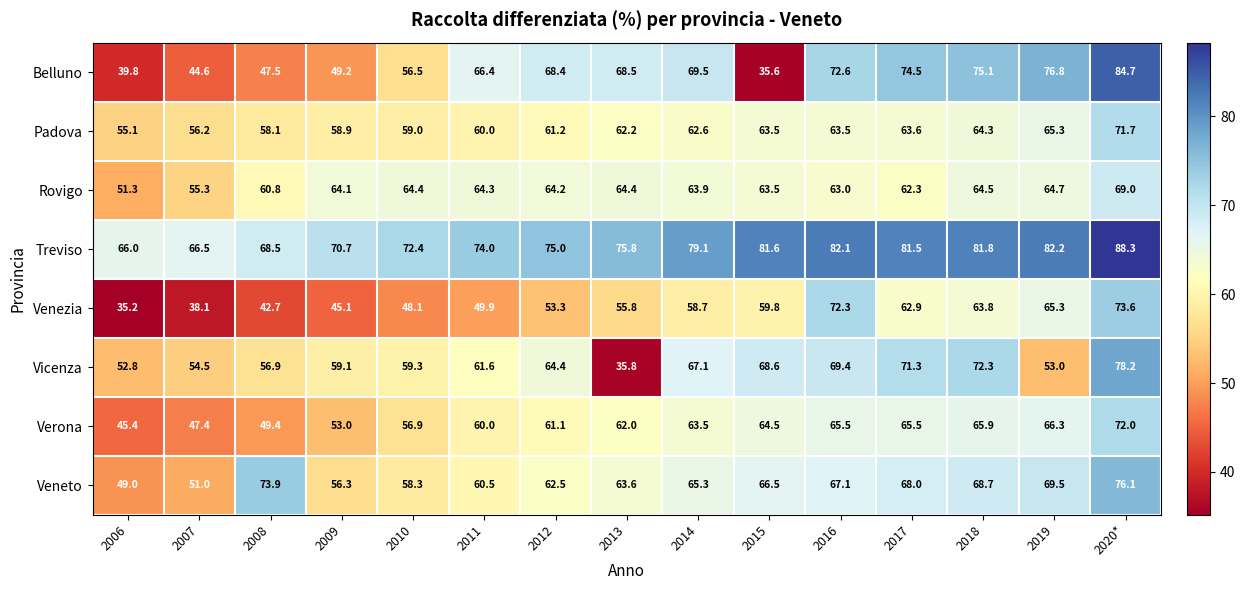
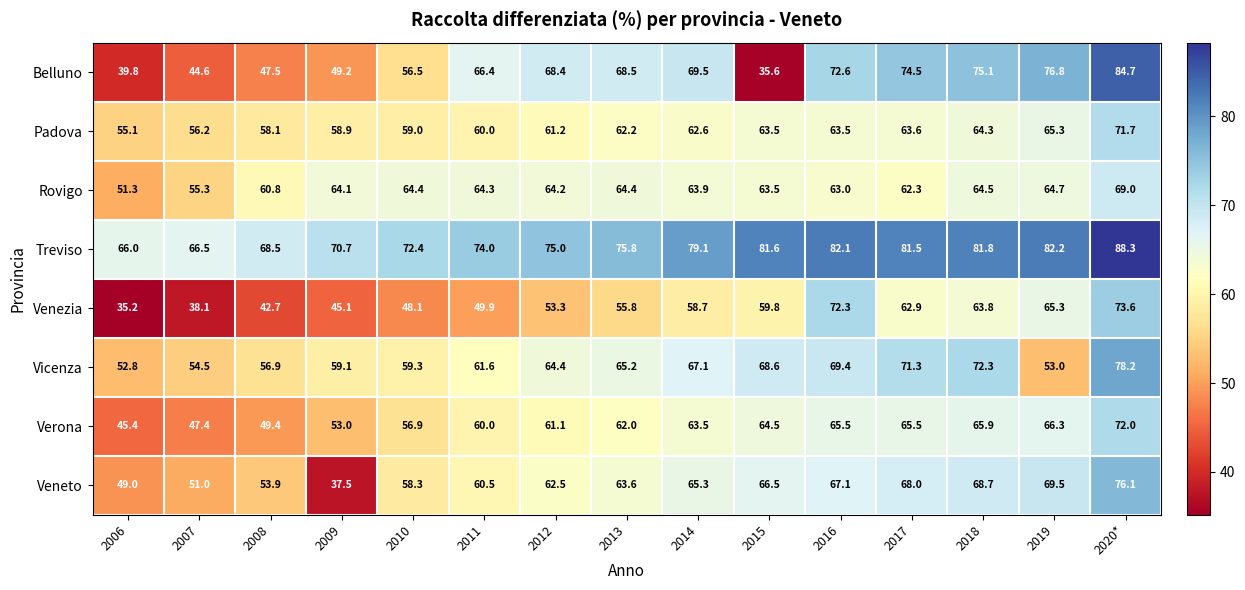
  {
    "Belluno": {
      "2006": 39.8,
      "2007": 44.6,
      "2008": 47.5,
      "2009": 49.2,
      "2010": 56.5,
      "2011": 66.4,
      "2012": 68.4,
      "2013": 68.5,
      "2014": 69.5,
      "2015": 35.6,
      "2016": 72.6,
      "2017": 74.5,
      "2018": 75.1,
      "2019": 76.8,
      "2020*": 84.7
    },
    "Padova": {
      "2006": 55.1,
      "2007": 56.2,
      "2008": 58.1,
      "2009": 58.9,
      "2010": 59.0,
      "2011": 60.0,
      "2012": 61.2,
      "2013": 62.2,
      "2014": 62.6,
      "2015": 63.5,
      "2016": 63.5,
      "2017": 63.6,
      "2018": 64.3,
      "2019": 65.3,
      "2020*": 71.7
    },
    "Rovigo": {
      "2006": 51.3,
      "2007": 55.3,
      "2008": 60.8,
      "2009": 64.1,
      "2010": 64.4,
      "2011": 64.3,
      "2012": 64.2,
      "2013": 64.4,
      "2014": 63.9,
      "2015": 63.5,
      "2016": 63.0,
      "2017": 62.3,
      "2018": 64.5,
      "2019": 64.7,
      "2020*": 69.0
    },
    "Treviso": {
      "2006": 66.0,
      "2007": 66.5,
      "2008": 68.5,
      "2009": 70.7,
      "2010": 72.4,
      "2011": 74.0,
      "2012": 75.0,
      "2013": 75.8,
      "2014": 79.1,
      "2015": 81.6,
      "2016": 82.1,
      "2017": 81.5,
      "2018": 81.8,
      "2019": 82.2,
      "2020*": 88.3
    },
    "Venezia": {
      "2006": 35.2,
      "2007": 38.1,
      "2008": 42.7,
      "2009": 45.1,
      "2010": 48.1,
      "2011": 49.9,
      "2012": 53.3,
      "2013": 55.8,
      "2014": 58.7,
      "2015": 59.8,
      "2016": 72.3,
      "2017": 62.9,
      "2018": 63.8,
      "2019": 65.3,
      "2020*": 73.6
    },
    "Vicenza": {
      "2006": 52.8,
      "2007": 54.5,
      "2008": 56.9,
      "2009": 59.1,
      "2010": 59.3,
      "2011": 61.6,
      "2012": 64.4,
-     "2013": 35.8,
+     "2013": 65.2,
      "2014": 67.1,
      "2015": 68.6,
      "2016": 69.4,
      "2017": 71.3,
      "2018": 72.3,
      "2019": 53.0,
      "2020*": 78.2
    },
    "Verona": {
      "2006": 45.4,
      "2007": 47.4,
      "2008": 49.4,
      "2009": 53.0,
      "2010": 56.9,
      "2011": 60.0,
      "2012": 61.1,
      "2013": 62.0,
      "2014": 63.5,
      "2015": 64.5,
      "2016": 65.5,
      "2017": 65.5,
      "2018": 65.9,
      "2019": 66.3,
      "2020*": 72.0
    },
    "Veneto": {
      "2006": 49.0,
      "2007": 51.0,
-     "2008": 73.9,
-     "2009": 56.3,
+     "2008": 53.9,
+     "2009": 37.5,
      "2010": 58.3,
      "2011": 60.5,
      "2012": 62.5,
      "2013": 63.6,
      "2014": 65.3,
      "2015": 66.5,
      "2016": 67.1,
      "2017": 68.0,
      "2018": 68.7,
      "2019": 69.5,
      "2020*": 76.1
    }
  }
